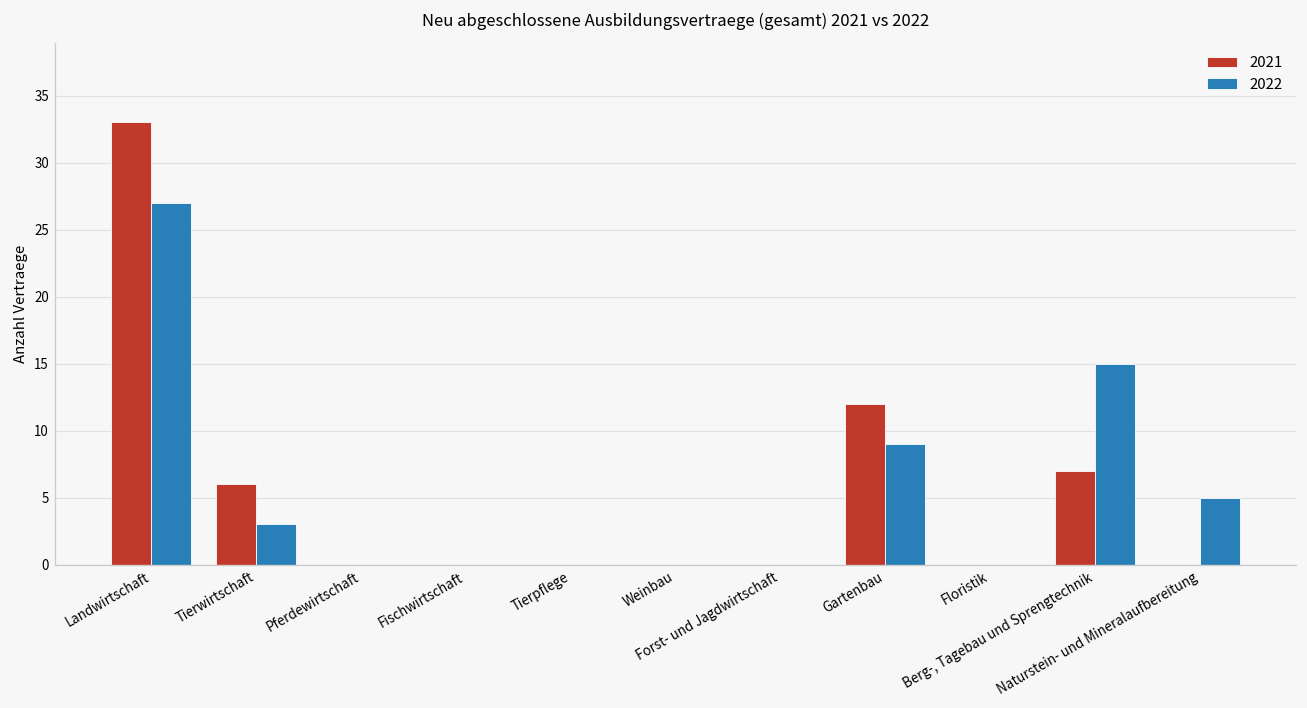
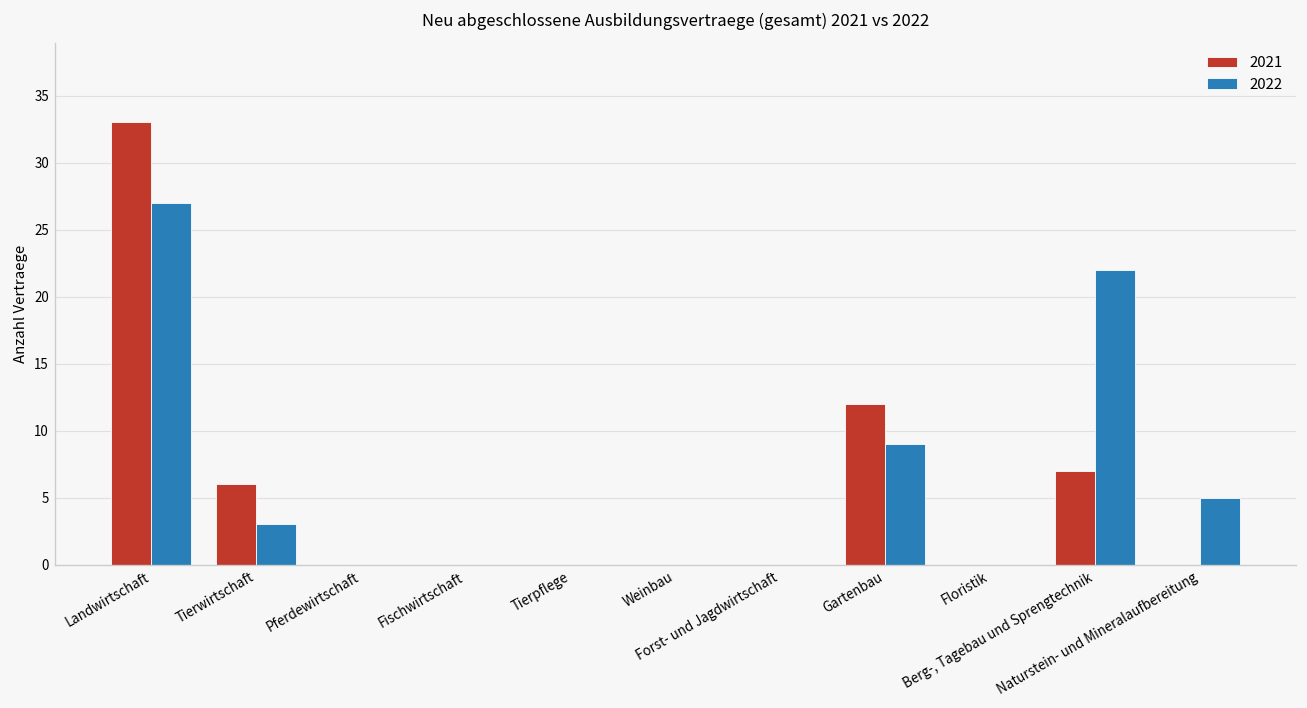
  {
    "2021": {
      "Landwirtschaft": 33,
      "Tierwirtschaft": 6,
      "Pferdewirtschaft": 0,
      "Fischwirtschaft": 0,
      "Tierpflege": 0,
      "Weinbau": 0,
      "Forst- und Jagdwirtschaft": 0,
      "Gartenbau": 12,
      "Floristik": 0,
      "Berg-, Tagebau und Sprengtechnik": 7,
      "Naturstein- und Mineralaufbereitung": 0
    },
    "2022": {
      "Landwirtschaft": 27,
      "Tierwirtschaft": 3,
      "Pferdewirtschaft": 0,
      "Fischwirtschaft": 0,
      "Tierpflege": 0,
      "Weinbau": 0,
      "Forst- und Jagdwirtschaft": 0,
      "Gartenbau": 9,
      "Floristik": 0,
-     "Berg-, Tagebau und Sprengtechnik": 15,
+     "Berg-, Tagebau und Sprengtechnik": 22,
      "Naturstein- und Mineralaufbereitung": 5
    }
  }
